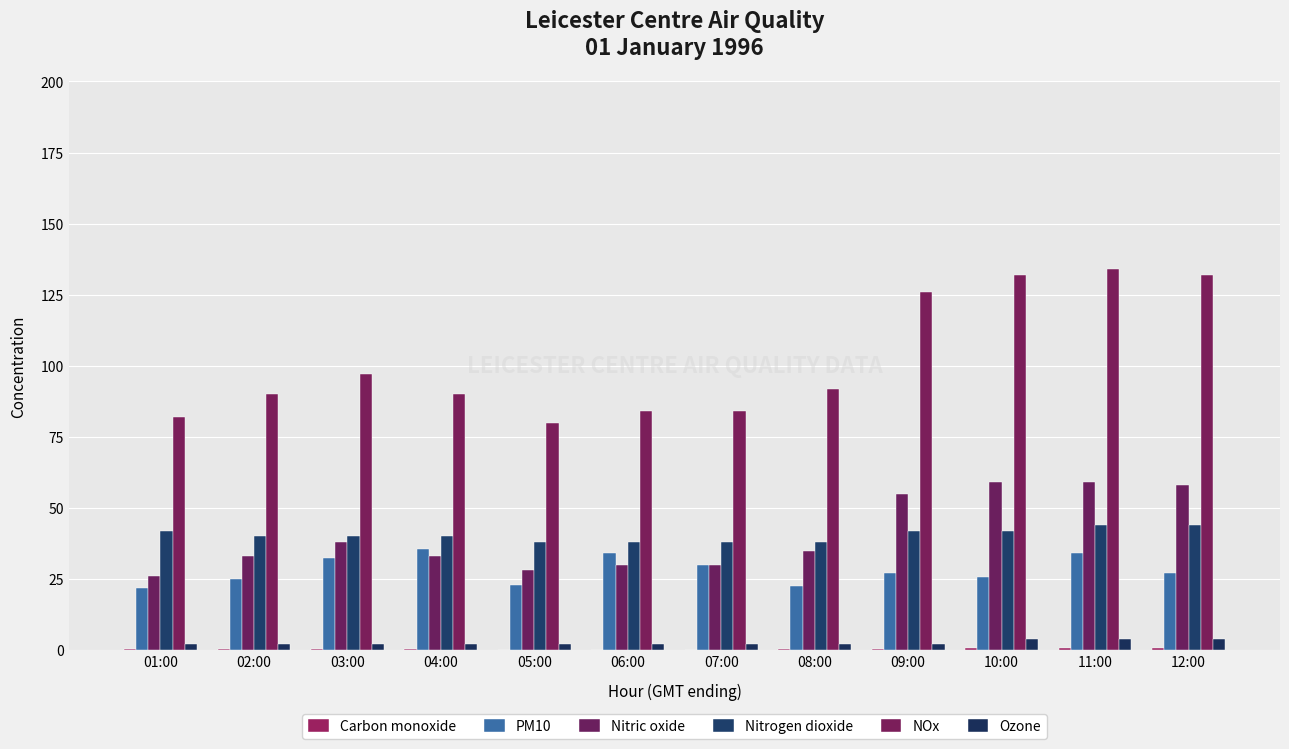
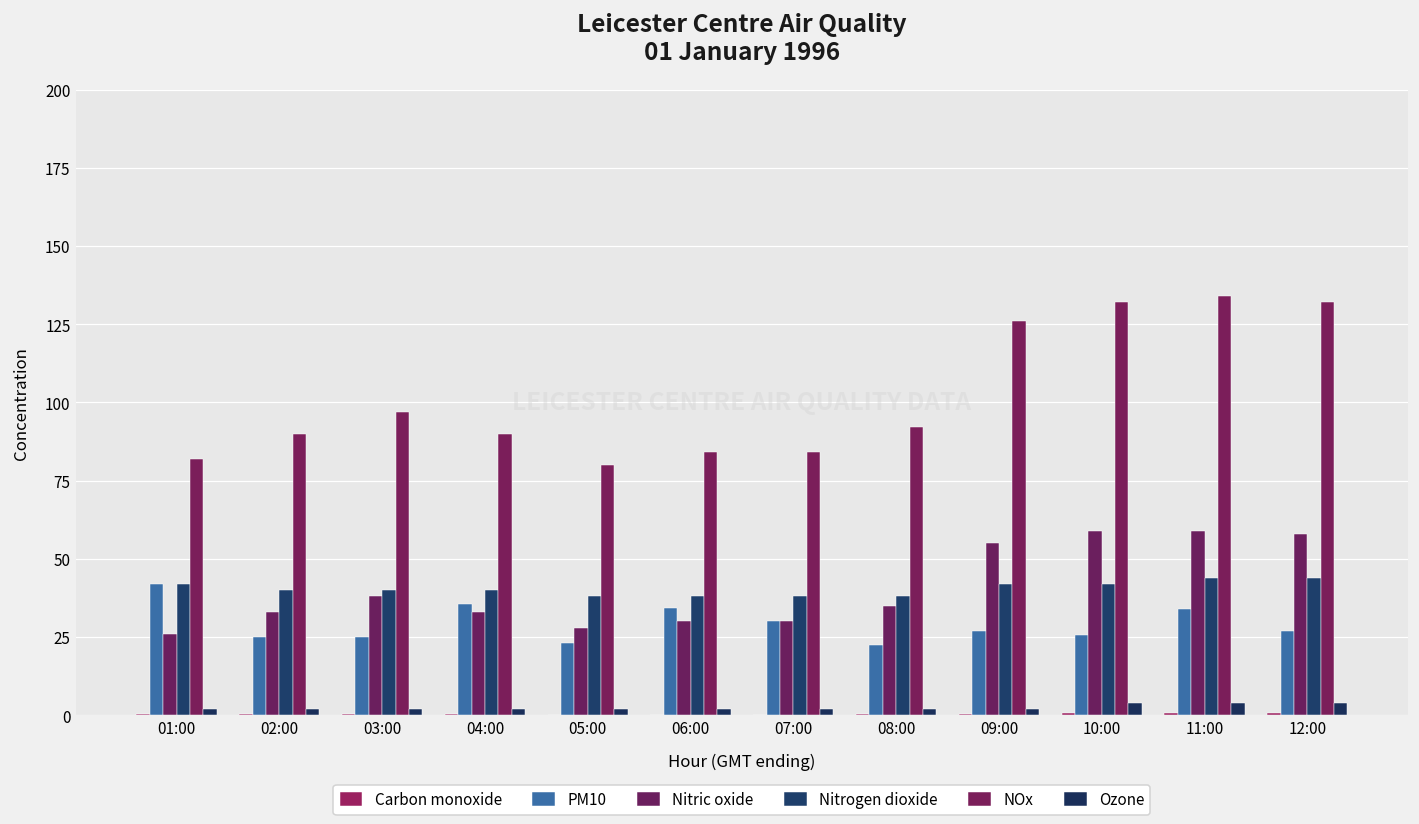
  {
    "PM10": {
-     "01:00": 22,
+     "01:00": 42,
      "02:00": 25,
-     "03:00": 32,
+     "03:00": 25,
      "04:00": 36,
      "05:00": 23,
      "06:00": 34,
      "07:00": 30,
      "08:00": 23,
      "09:00": 27,
      "10:00": 26,
      "11:00": 34,
      "12:00": 27
    }
  }
